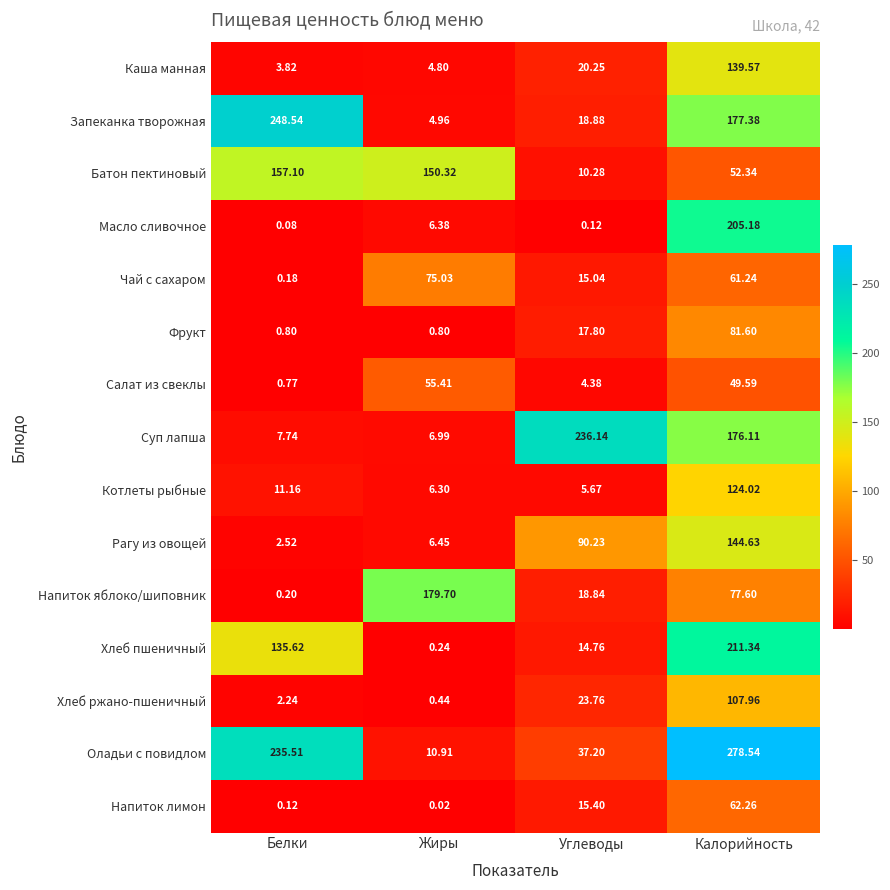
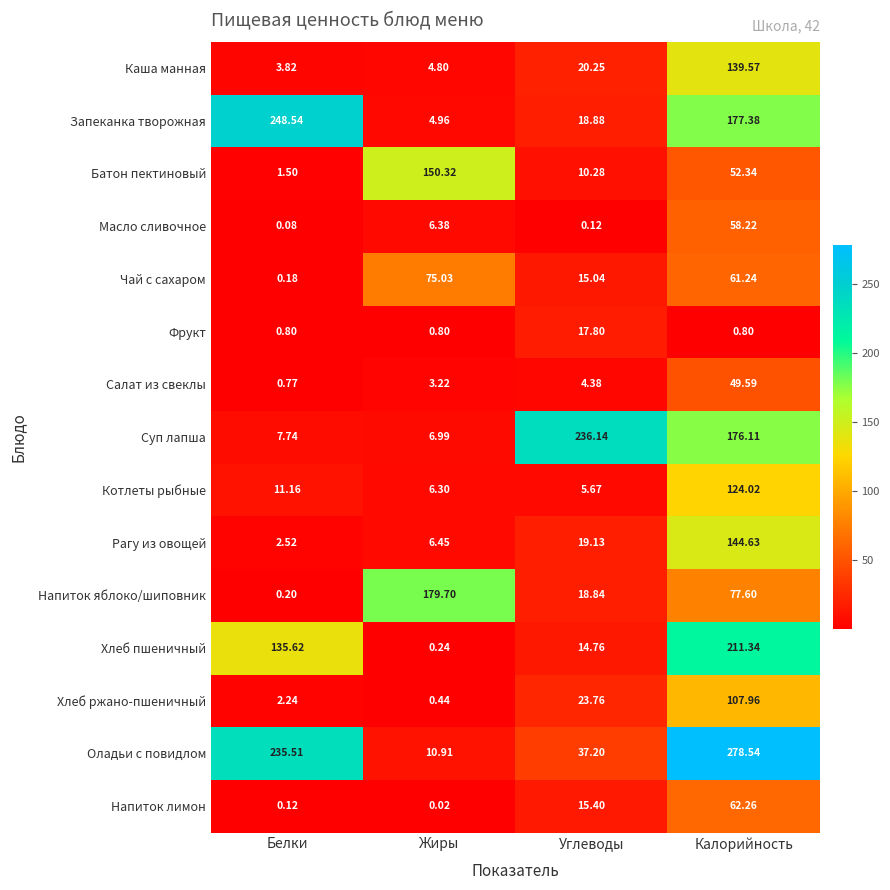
  {
    "Каша манная": {
      "Белки": 3.82,
      "Жиры": 4.80,
      "Углеводы": 20.25,
      "Калорийность": 139.57
    },
    "Запеканка творожная": {
      "Белки": 248.54,
      "Жиры": 4.96,
      "Углеводы": 18.88,
      "Калорийность": 177.38
    },
    "Батон пектиновый": {
-     "Белки": 157.10,
+     "Белки": 1.50,
      "Жиры": 150.32,
      "Углеводы": 10.28,
      "Калорийность": 52.34
    },
    "Масло сливочное": {
      "Белки": 0.08,
      "Жиры": 6.38,
      "Углеводы": 0.12,
-     "Калорийность": 205.18
+     "Калорийность": 58.22
    },
    "Чай с сахаром": {
      "Белки": 0.18,
      "Жиры": 75.03,
      "Углеводы": 15.04,
      "Калорийность": 61.24
    },
    "Фрукт": {
      "Белки": 0.80,
      "Жиры": 0.80,
      "Углеводы": 17.80,
-     "Калорийность": 81.60
+     "Калорийность": 0.80
    },
    "Салат из свеклы": {
      "Белки": 0.77,
-     "Жиры": 55.41,
+     "Жиры": 3.22,
      "Углеводы": 4.38,
      "Калорийность": 49.59
    },
    "Суп лапша": {
      "Белки": 7.74,
      "Жиры": 6.99,
      "Углеводы": 236.14,
      "Калорийность": 176.11
    },
    "Котлеты рыбные": {
      "Белки": 11.16,
      "Жиры": 6.30,
      "Углеводы": 5.67,
      "Калорийность": 124.02
    },
    "Рагу из овощей": {
      "Белки": 2.52,
      "Жиры": 6.45,
-     "Углеводы": 90.23,
+     "Углеводы": 19.13,
      "Калорийность": 144.63
    },
    "Напиток яблоко/шиповник": {
      "Белки": 0.20,
      "Жиры": 179.70,
      "Углеводы": 18.84,
      "Калорийность": 77.60
    },
    "Хлеб пшеничный": {
      "Белки": 135.62,
      "Жиры": 0.24,
      "Углеводы": 14.76,
      "Калорийность": 211.34
    },
    "Хлеб ржано-пшеничный": {
      "Белки": 2.24,
      "Жиры": 0.44,
      "Углеводы": 23.76,
      "Калорийность": 107.96
    },
    "Оладьи с повидлом": {
      "Белки": 235.51,
      "Жиры": 10.91,
      "Углеводы": 37.20,
      "Калорийность": 278.54
    },
    "Напиток лимон": {
      "Белки": 0.12,
      "Жиры": 0.02,
      "Углеводы": 15.40,
      "Калорийность": 62.26
    }
  }
